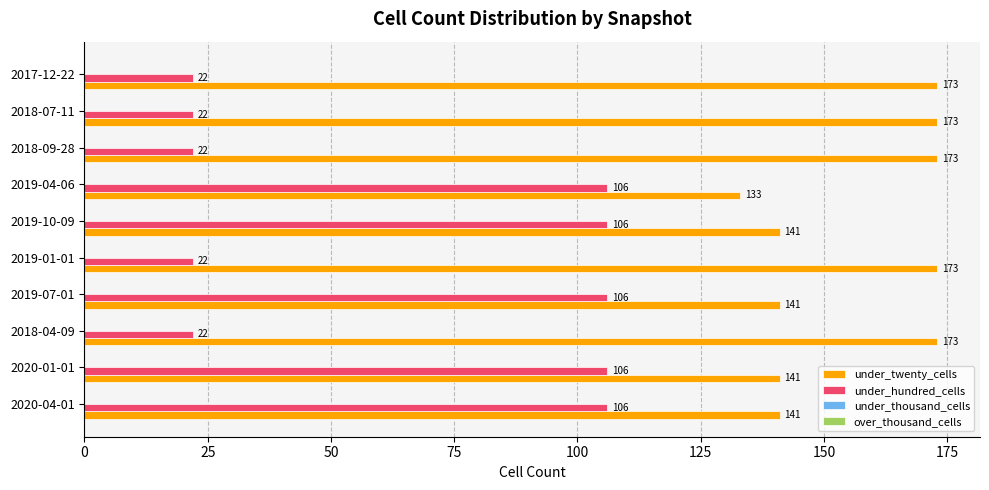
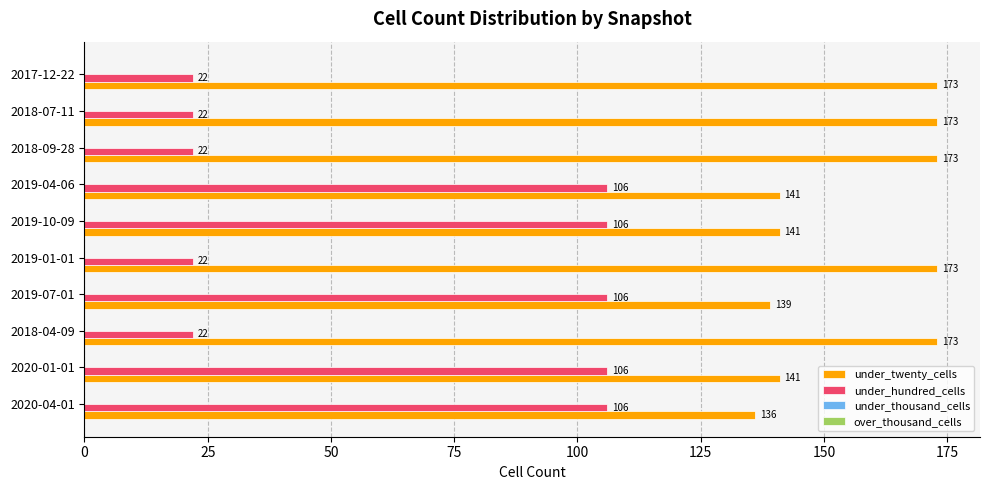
  {
    "under_twenty_cells": {
      "2017-12-22": 173,
      "2018-07-11": 173,
      "2018-09-28": 173,
-     "2019-04-06": 133,
+     "2019-04-06": 141,
      "2019-10-09": 141,
      "2019-01-01": 173,
-     "2019-07-01": 141,
+     "2019-07-01": 139,
      "2018-04-09": 173,
      "2020-01-01": 141,
-     "2020-04-01": 141
+     "2020-04-01": 136
    },
    "under_hundred_cells": {
      "2017-12-22": 22,
      "2018-07-11": 22,
      "2018-09-28": 22,
      "2019-04-06": 106,
      "2019-10-09": 106,
      "2019-01-01": 22,
      "2019-07-01": 106,
      "2018-04-09": 22,
      "2020-01-01": 106,
      "2020-04-01": 106
    },
    "under_thousand_cells": {
      "2017-12-22": 0,
      "2018-07-11": 0,
      "2018-09-28": 0,
      "2019-04-06": 0,
      "2019-10-09": 0,
      "2019-01-01": 0,
      "2019-07-01": 0,
      "2018-04-09": 0,
      "2020-01-01": 0,
      "2020-04-01": 0
    },
    "over_thousand_cells": {
      "2017-12-22": 0,
      "2018-07-11": 0,
      "2018-09-28": 0,
      "2019-04-06": 0,
      "2019-10-09": 0,
      "2019-01-01": 0,
      "2019-07-01": 0,
      "2018-04-09": 0,
      "2020-01-01": 0,
      "2020-04-01": 0
    }
  }
